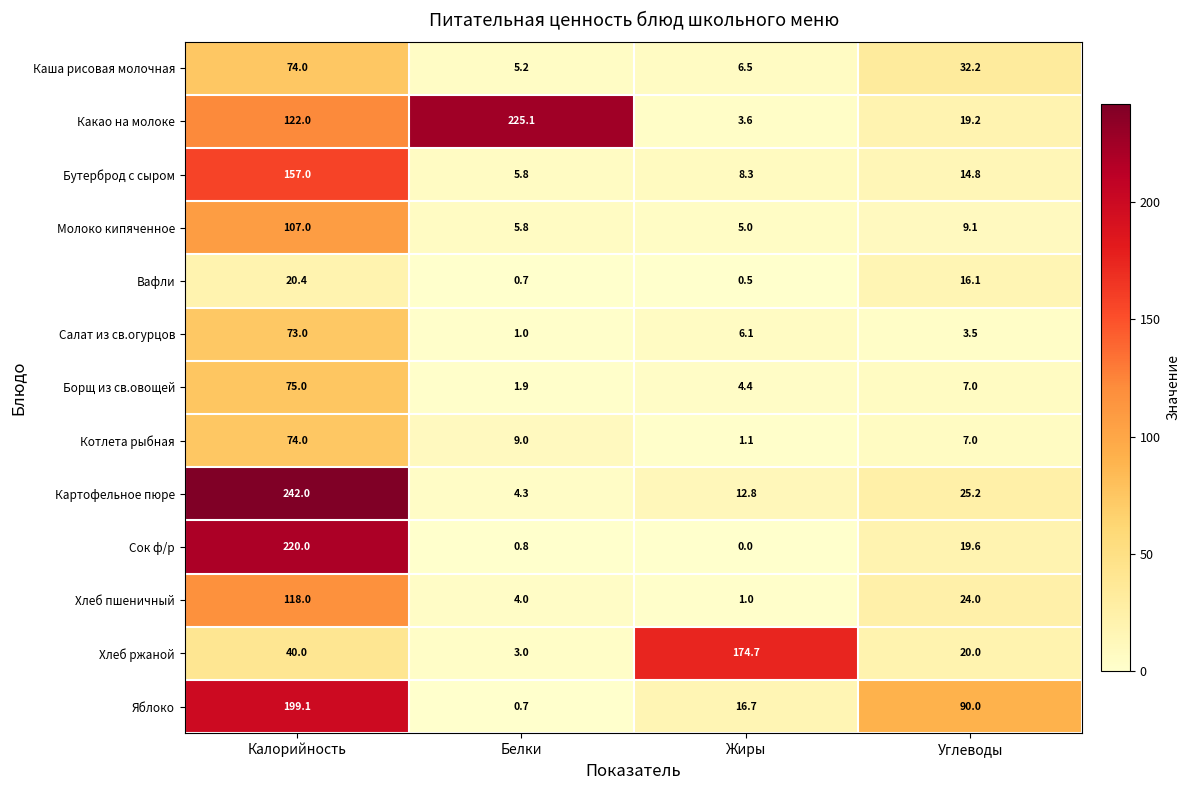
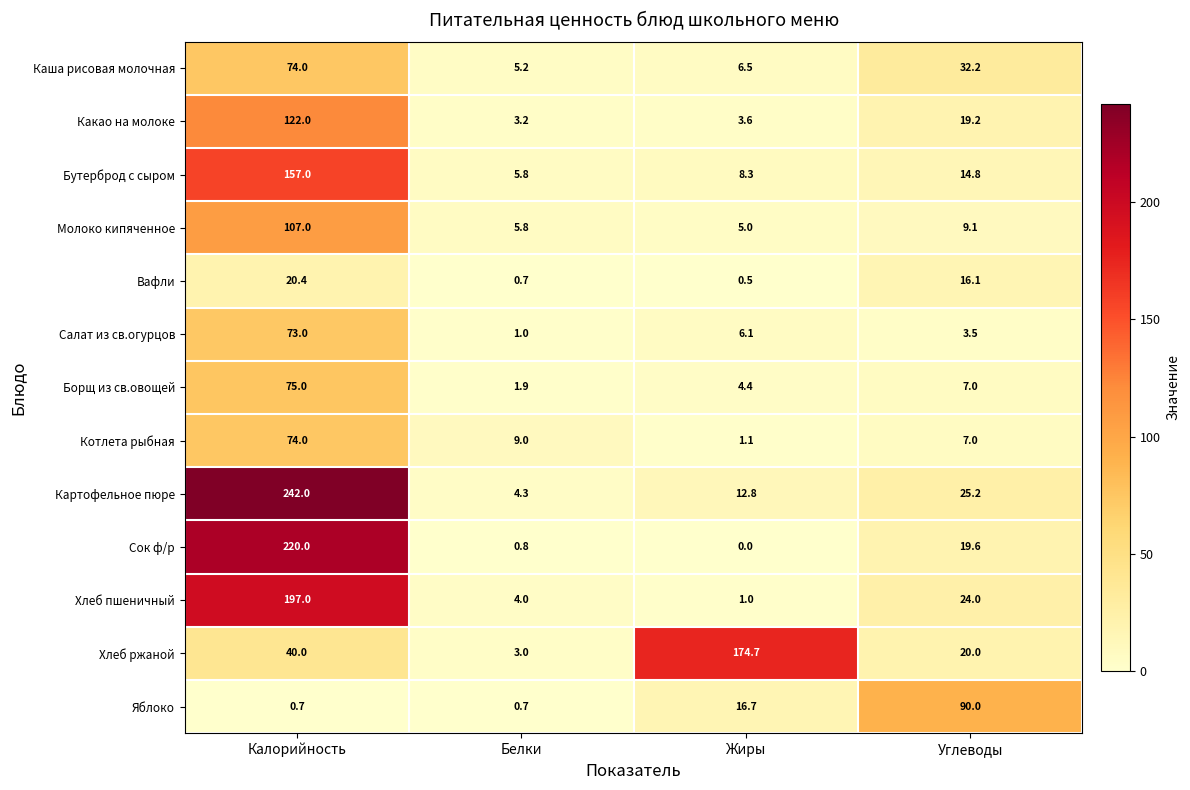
  {
    "Каша рисовая молочная": {
      "Калорийность": 74.0,
      "Белки": 5.2,
      "Жиры": 6.5,
      "Углеводы": 32.2
    },
    "Какао на молоке": {
      "Калорийность": 122.0,
-     "Белки": 225.1,
+     "Белки": 3.2,
      "Жиры": 3.6,
      "Углеводы": 19.2
    },
    "Бутерброд с сыром": {
      "Калорийность": 157.0,
      "Белки": 5.8,
      "Жиры": 8.3,
      "Углеводы": 14.8
    },
    "Молоко кипяченное": {
      "Калорийность": 107.0,
      "Белки": 5.8,
      "Жиры": 5.0,
      "Углеводы": 9.1
    },
    "Вафли": {
      "Калорийность": 20.4,
      "Белки": 0.7,
      "Жиры": 0.5,
      "Углеводы": 16.1
    },
    "Салат из св.огурцов": {
      "Калорийность": 73.0,
      "Белки": 1.0,
      "Жиры": 6.1,
      "Углеводы": 3.5
    },
    "Борщ из св.овощей": {
      "Калорийность": 75.0,
      "Белки": 1.9,
      "Жиры": 4.4,
      "Углеводы": 7.0
    },
    "Котлета рыбная": {
      "Калорийность": 74.0,
      "Белки": 9.0,
      "Жиры": 1.1,
      "Углеводы": 7.0
    },
    "Картофельное пюре": {
      "Калорийность": 242.0,
      "Белки": 4.3,
      "Жиры": 12.8,
      "Углеводы": 25.2
    },
    "Сок ф/р": {
      "Калорийность": 220.0,
      "Белки": 0.8,
      "Жиры": 0.0,
      "Углеводы": 19.6
    },
    "Хлеб пшеничный": {
-     "Калорийность": 118.0,
+     "Калорийность": 197.0,
      "Белки": 4.0,
      "Жиры": 1.0,
      "Углеводы": 24.0
    },
    "Хлеб ржаной": {
      "Калорийность": 40.0,
      "Белки": 3.0,
      "Жиры": 174.7,
      "Углеводы": 20.0
    },
    "Яблоко": {
-     "Калорийность": 199.1,
+     "Калорийность": 0.7,
      "Белки": 0.7,
      "Жиры": 16.7,
      "Углеводы": 90.0
    }
  }
